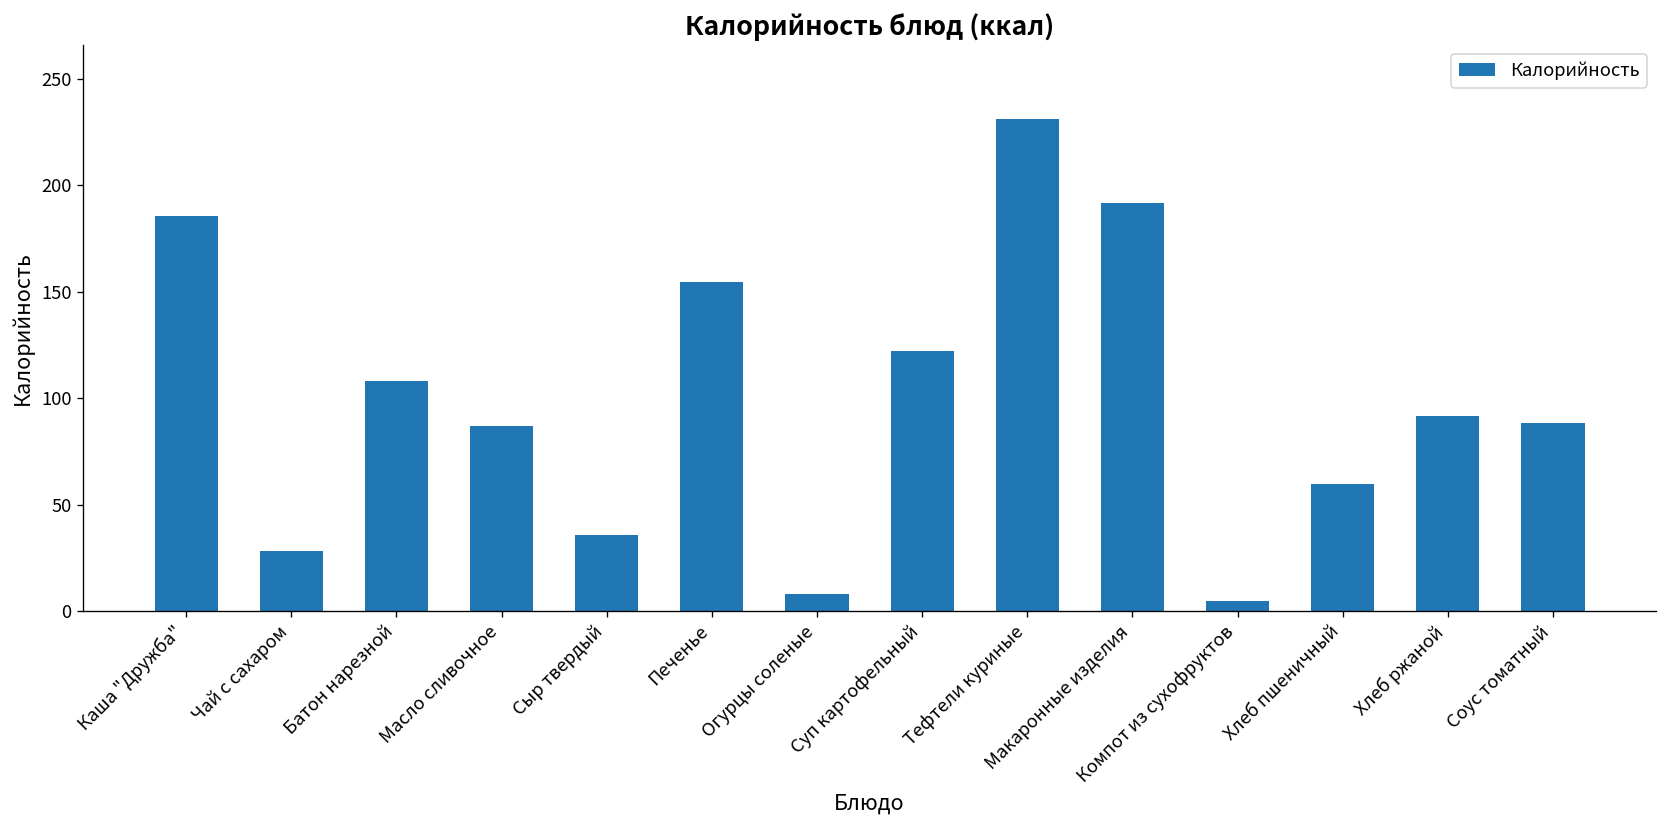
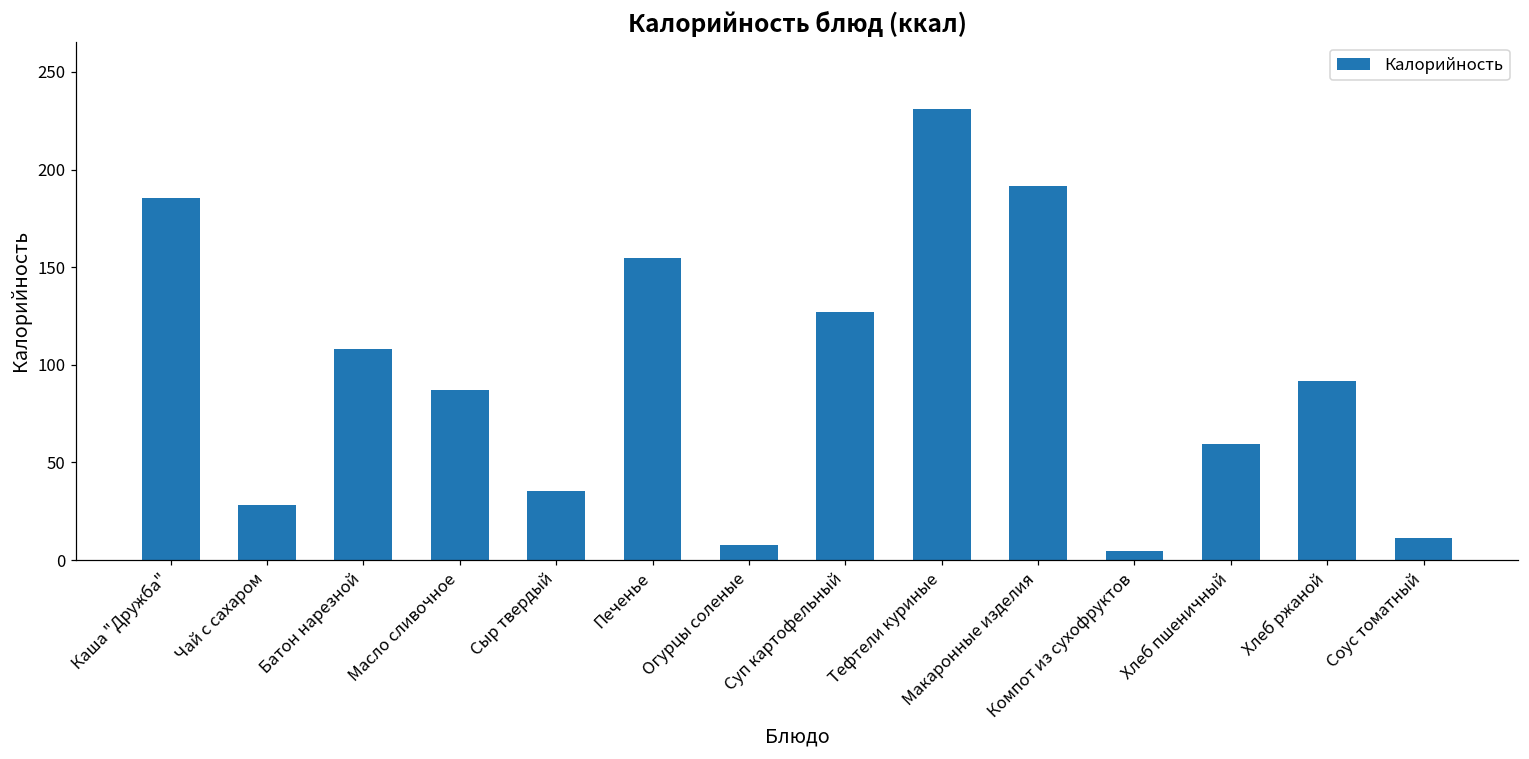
  {
    "Каша \"Дружба\"": 185,
    "Чай с сахаром": 28,
    "Батон нарезной": 108,
    "Масло сливочное": 87,
    "Сыр твердый": 36,
    "Печенье": 155,
    "Огурцы соленые": 8,
-   "Суп картофельный": 122,
+   "Суп картофельный": 127,
    "Тефтели куриные": 231,
    "Макаронные изделия": 191,
    "Компот из сухофруктов": 5,
    "Хлеб пшеничный": 60,
    "Хлеб ржаной": 92,
-   "Соус томатный": 89
+   "Соус томатный": 12
  }
